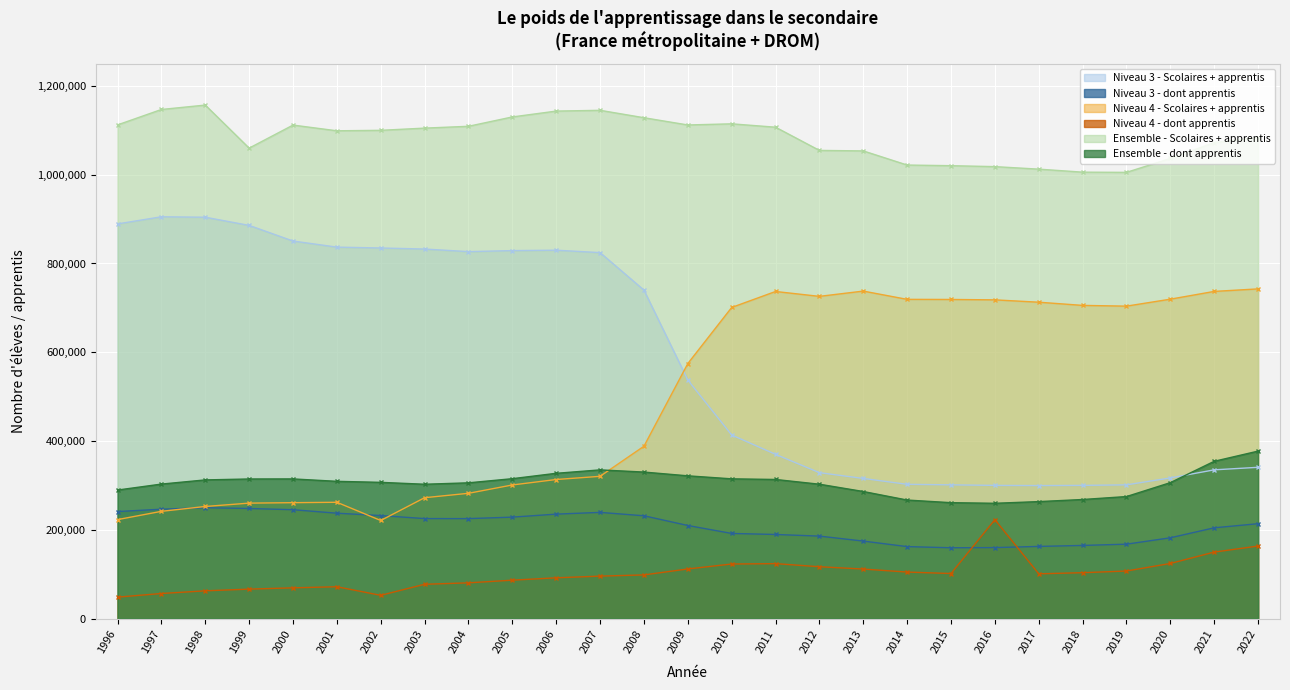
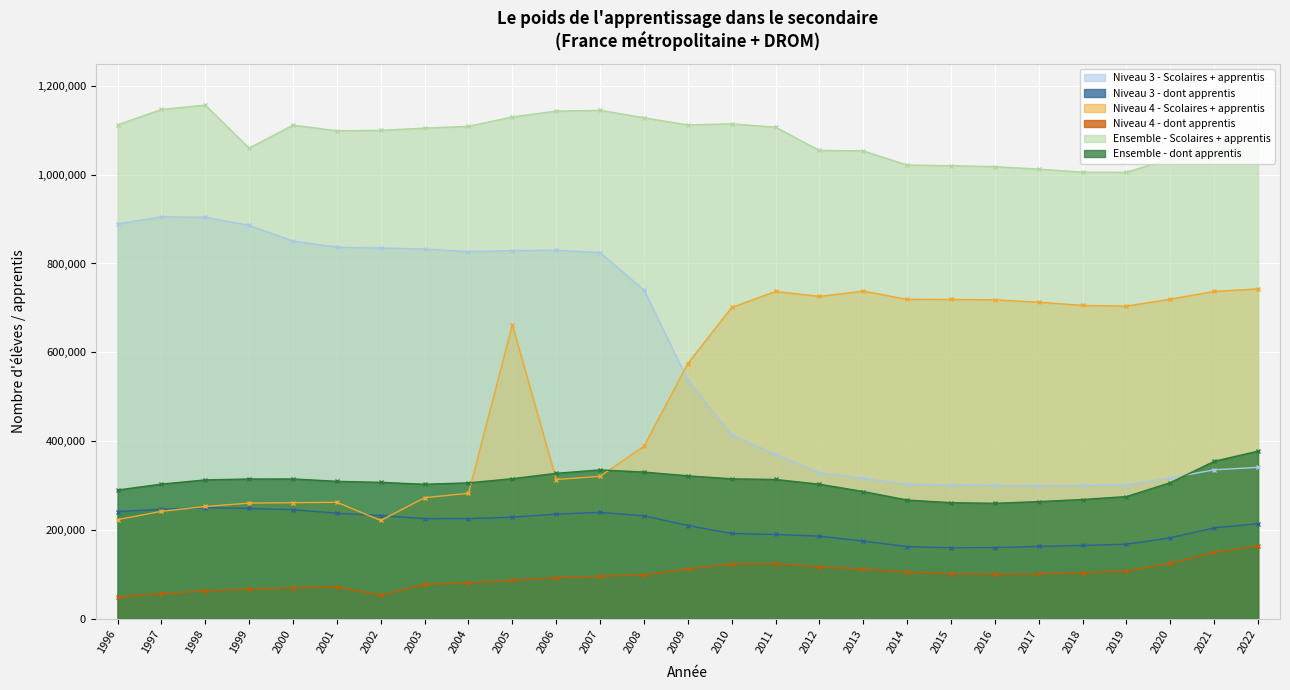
  {
    "Niveau 3 - Scolaires + apprentis": {
      "1996": "890,000",
      "1997": "910,000",
      "1998": "900,000",
      "1999": "890,000",
      "2000": "850,000",
      "2001": "840,000",
      "2002": "830,000",
      "2003": "830,000",
      "2004": "830,000",
      "2005": "830,000",
      "2006": "830,000",
      "2007": "820,000",
      "2008": "740,000",
      "2009": "540,000",
      "2010": "410,000",
      "2011": "370,000",
      "2012": "330,000",
      "2013": "320,000",
      "2014": "300,000",
      "2015": "300,000",
      "2016": "300,000",
      "2017": "300,000",
      "2018": "300,000",
      "2019": "300,000",
      "2020": "320,000",
      "2021": "340,000",
      "2022": "340,000"
    },
    "Niveau 3 - dont apprentis": {
      "1996": "240,000",
      "1999": "250,000",
      "2000": "250,000",
      "2001": "240,000",
      "2002": "230,000",
      "2003": "230,000",
      "2004": "230,000",
      "2005": "230,000",
      "2006": "240,000",
      "2007": "240,000",
      "2008": "230,000",
      "2009": "210,000",
      "2010": "190,000",
      "2011": "190,000",
      "2012": "190,000",
      "2013": "170,000",
      "2014": "160,000",
      "2015": "160,000",
      "2016": "160,000",
      "2017": "160,000",
      "2018": "160,000",
      "2019": "170,000",
      "2020": "180,000",
      "2021": "200,000",
      "2022": "210,000"
    },
    "Niveau 4 - Scolaires + apprentis": {
      "1996": "220,000",
      "1999": "260,000",
      "2000": "260,000",
      "2001": "260,000",
      "2002": "220,000",
      "2003": "270,000",
      "2004": "280,000",
-     "2005": "300,000",
+     "2005": "660,000",
      "2006": "310,000",
      "2007": "320,000",
      "2008": "390,000",
      "2009": "570,000",
      "2010": "700,000",
      "2011": "740,000",
      "2012": "730,000",
      "2013": "740,000",
      "2014": "720,000",
      "2015": "720,000",
      "2016": "720,000",
      "2017": "710,000",
      "2018": "710,000",
      "2019": "700,000",
      "2020": "720,000",
      "2021": "740,000",
      "2022": "740,000"
    },
    "Niveau 4 - dont apprentis": {
      "1996": "50,000",
      "1997": "60,000",
      "1998": "60,000",
      "1999": "70,000",
      "2000": "70,000",
      "2001": "70,000",
      "2002": "50,000",
      "2003": "80,000",
      "2004": "80,000",
      "2005": "90,000",
      "2006": "90,000",
      "2007": "100,000",
      "2008": "100,000",
      "2009": "110,000",
      "2010": "120,000",
      "2011": "120,000",
      "2012": "120,000",
      "2013": "110,000",
      "2014": "100,000",
      "2015": "100,000",
-     "2016": "220,000",
+     "2016": "100,000",
      "2017": "100,000",
      "2018": "100,000",
      "2019": "110,000",
      "2020": "120,000",
      "2021": "150,000",
      "2022": "160,000"
    },
    "Ensemble - Scolaires + apprentis": {
      "1996": "1,110,000",
      "1997": "1,150,000",
      "1998": "1,160,000",
      "1999": "1,060,000",
      "2000": "1,110,000",
      "2001": "1,100,000",
      "2002": "1,100,000",
      "2003": "1,100,000",
      "2004": "1,110,000",
      "2005": "1,130,000",
      "2006": "1,140,000",
      "2007": "1,150,000",
      "2008": "1,130,000",
      "2009": "1,110,000",
      "2010": "1,110,000",
      "2011": "1,110,000",
      "2012": "1,050,000",
      "2013": "1,050,000",
      "2014": "1,020,000",
      "2015": "1,020,000",
      "2016": "1,020,000",
      "2017": "1,010,000",
      "2018": "1,010,000",
      "2019": "1,010,000"
    },
    "Ensemble - dont apprentis": {
      "1996": "290,000",
      "1997": "300,000",
      "1998": "310,000",
      "1999": "310,000",
      "2000": "310,000",
      "2001": "310,000",
      "2002": "310,000",
      "2003": "300,000",
      "2004": "310,000",
      "2005": "320,000",
      "2006": "330,000",
      "2007": "340,000",
      "2008": "330,000",
      "2009": "320,000",
      "2010": "310,000",
      "2011": "310,000",
      "2012": "300,000",
      "2013": "290,000",
      "2014": "270,000",
      "2015": "260,000",
      "2016": "260,000",
      "2017": "260,000",
      "2018": "270,000",
      "2019": "270,000",
      "2020": "310,000",
      "2021": "350,000",
      "2022": "380,000"
    }
  }
